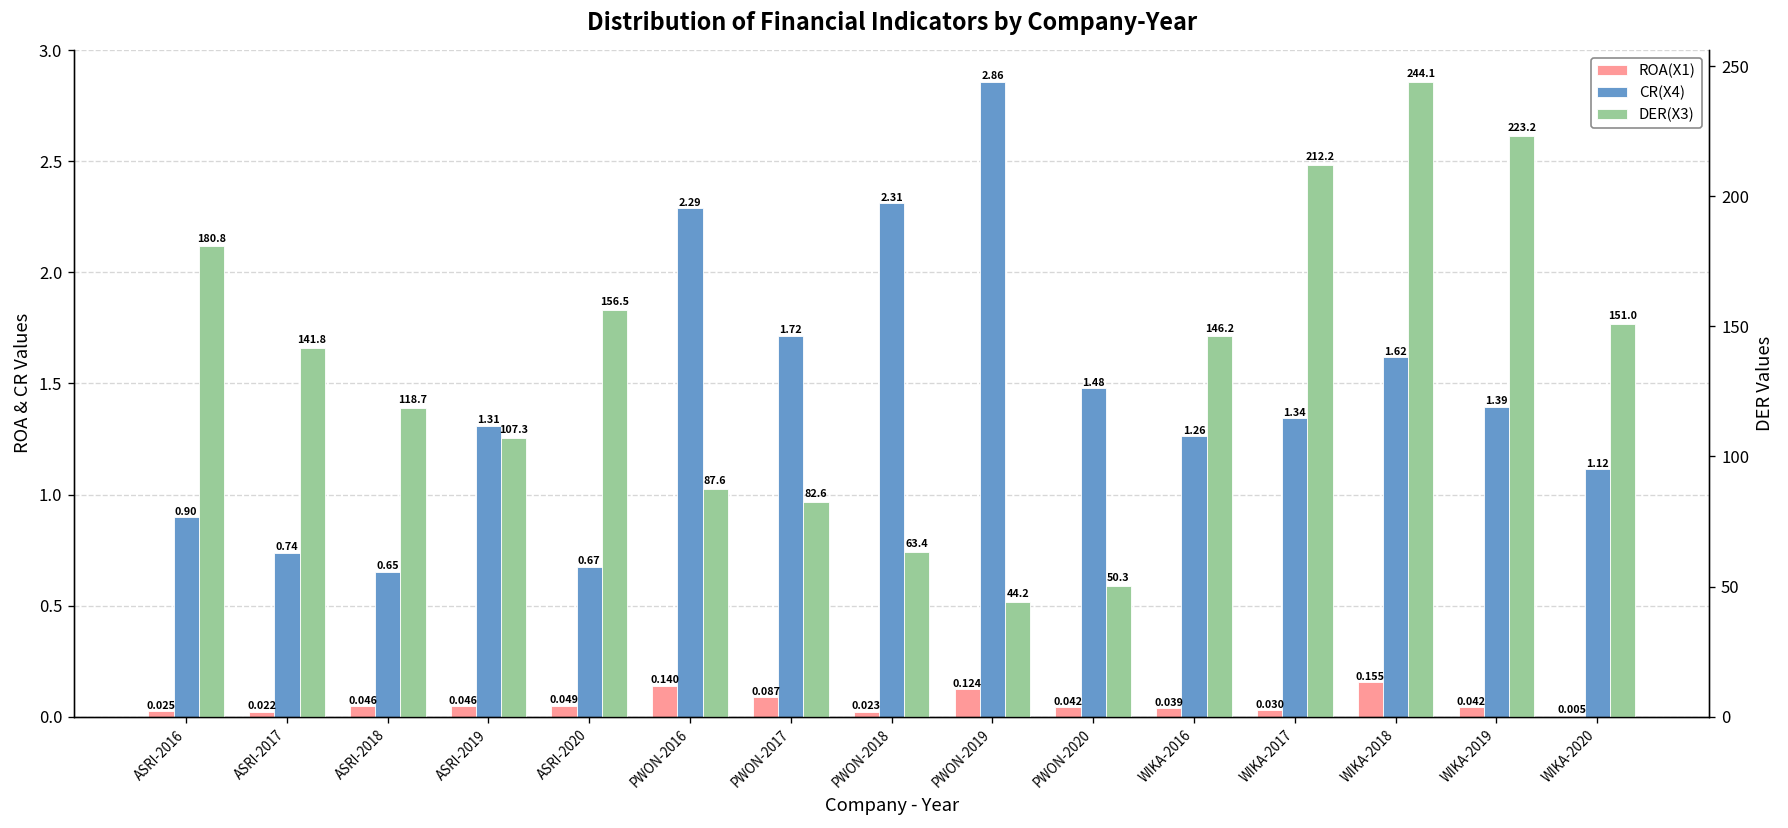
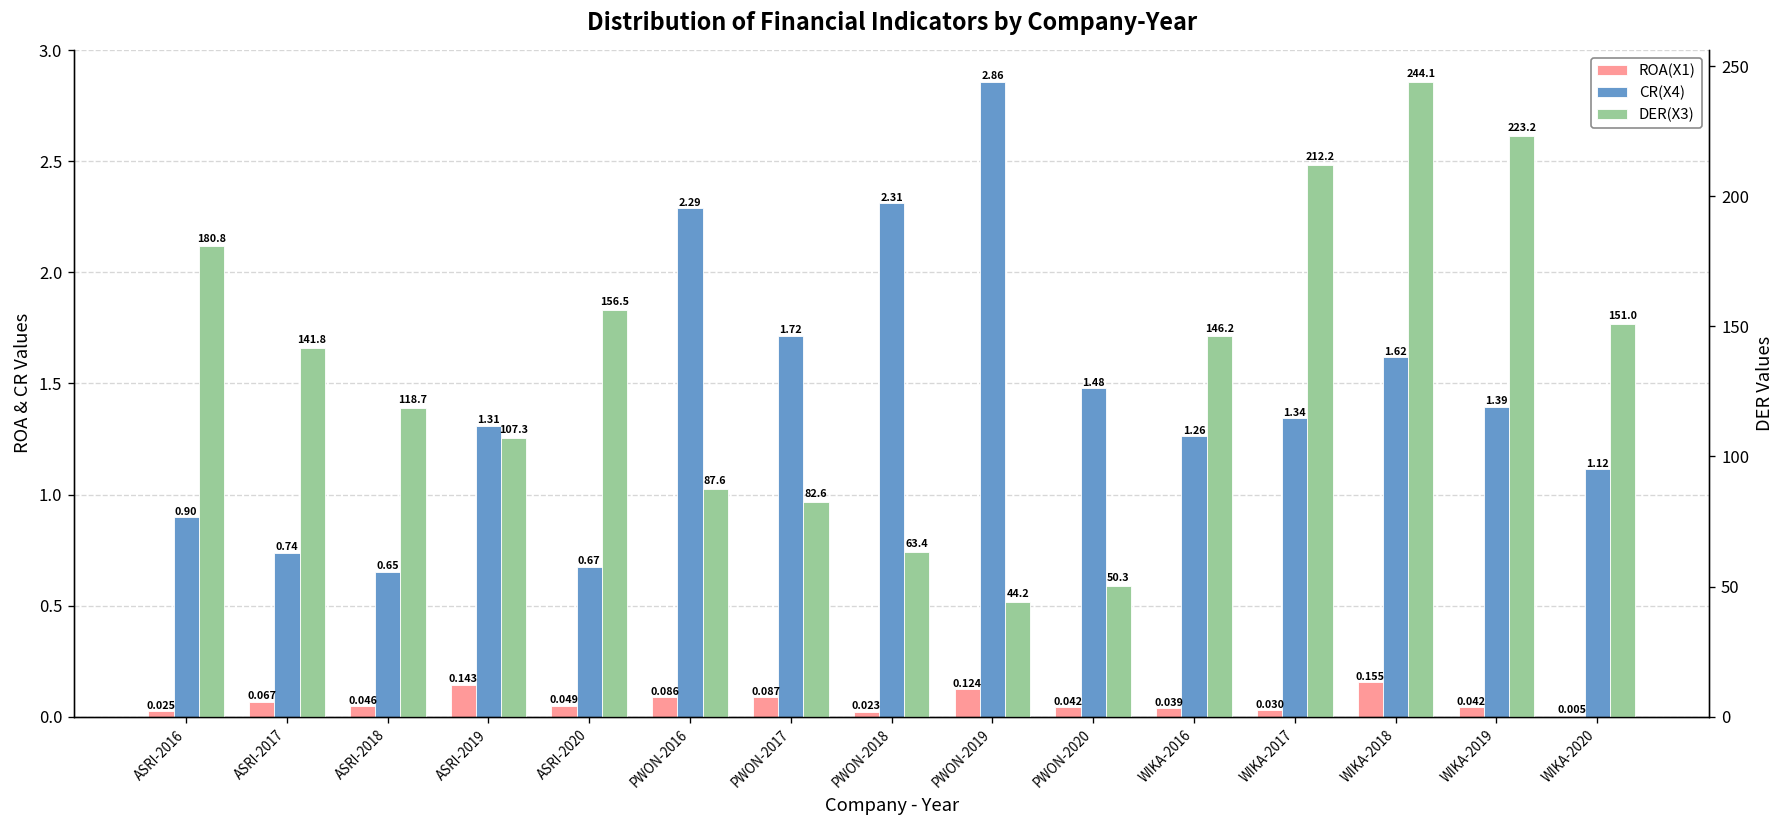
  {
    "ROA(X1)": {
      "ASRI-2016": 0.025,
-     "ASRI-2017": 0.022,
+     "ASRI-2017": 0.067,
      "ASRI-2018": 0.046,
-     "ASRI-2019": 0.046,
+     "ASRI-2019": 0.143,
      "ASRI-2020": 0.049,
-     "PWON-2016": 0.140,
+     "PWON-2016": 0.086,
      "PWON-2017": 0.087,
      "PWON-2018": 0.023,
      "PWON-2019": 0.124,
      "PWON-2020": 0.042,
      "WIKA-2016": 0.039,
      "WIKA-2017": 0.030,
      "WIKA-2018": 0.155,
      "WIKA-2019": 0.042,
      "WIKA-2020": 0.005
    },
    "CR(X4)": {
      "ASRI-2016": 0.90,
      "ASRI-2017": 0.74,
      "ASRI-2018": 0.65,
      "ASRI-2019": 1.31,
      "ASRI-2020": 0.67,
      "PWON-2016": 2.29,
      "PWON-2017": 1.72,
      "PWON-2018": 2.31,
      "PWON-2019": 2.86,
      "PWON-2020": 1.48,
      "WIKA-2016": 1.26,
      "WIKA-2017": 1.34,
      "WIKA-2018": 1.62,
      "WIKA-2019": 1.39,
      "WIKA-2020": 1.12
    },
    "DER(X3)": {
      "ASRI-2016": 180.8,
      "ASRI-2017": 141.8,
      "ASRI-2018": 118.7,
      "ASRI-2019": 107.3,
      "ASRI-2020": 156.5,
      "PWON-2016": 87.6,
      "PWON-2017": 82.6,
      "PWON-2018": 63.4,
      "PWON-2019": 44.2,
      "PWON-2020": 50.3,
      "WIKA-2016": 146.2,
      "WIKA-2017": 212.2,
      "WIKA-2018": 244.1,
      "WIKA-2019": 223.2,
      "WIKA-2020": 151.0
    }
  }
